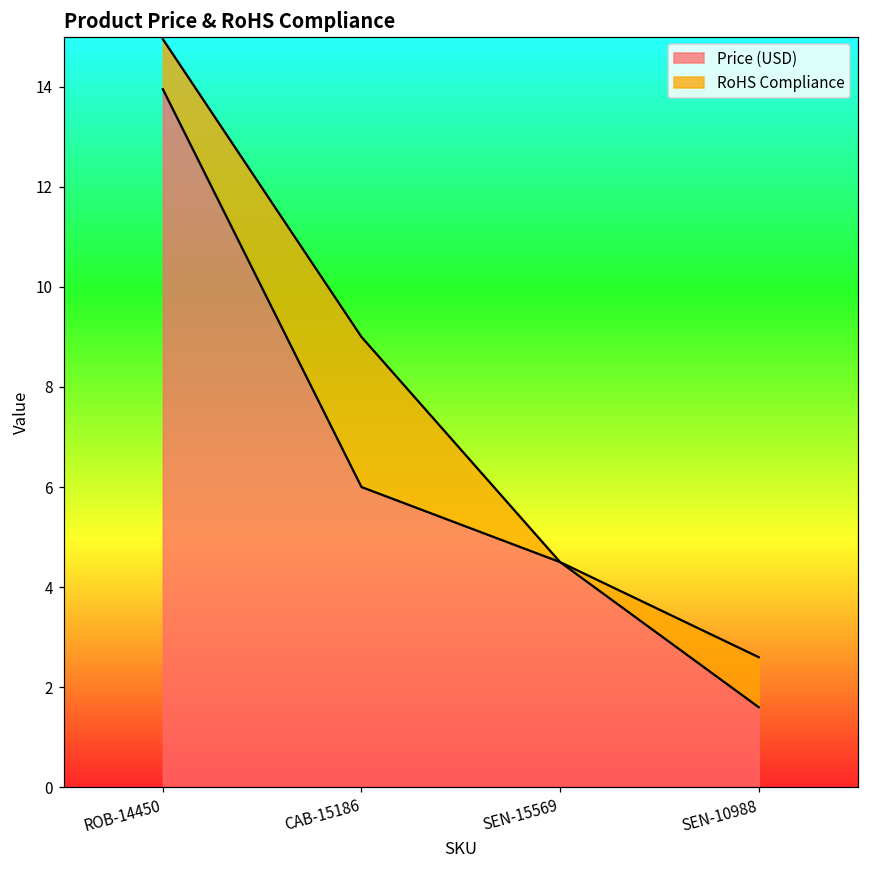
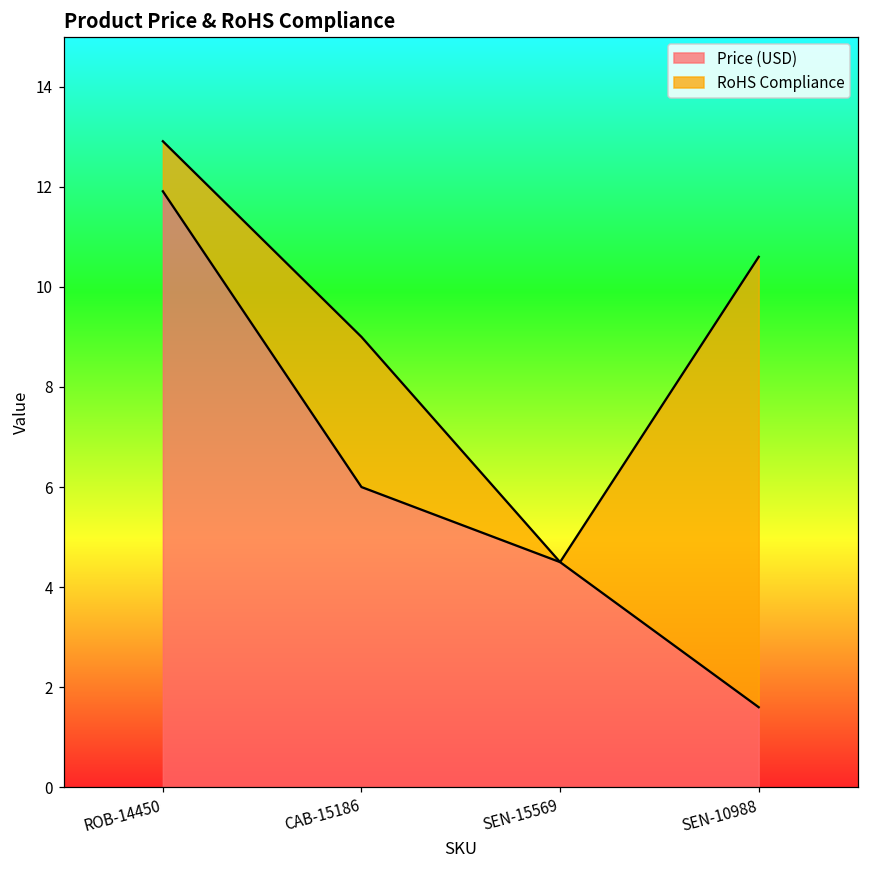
  {
    "Price (USD)": {
-     "ROB-14450": 14.0,
+     "ROB-14450": 11.9,
      "CAB-15186": 6.0,
      "SEN-10988": 1.6
    },
    "RoHS Compliance": {
      "ROB-14450": 1,
      "CAB-15186": 3,
-     "SEN-10988": 1
+     "SEN-10988": 9
    }
  }
